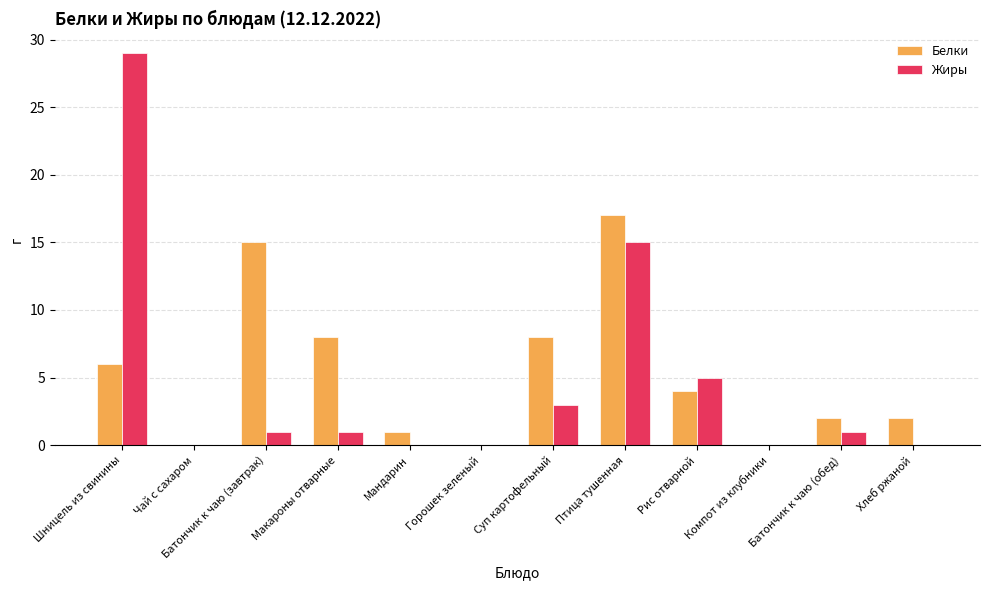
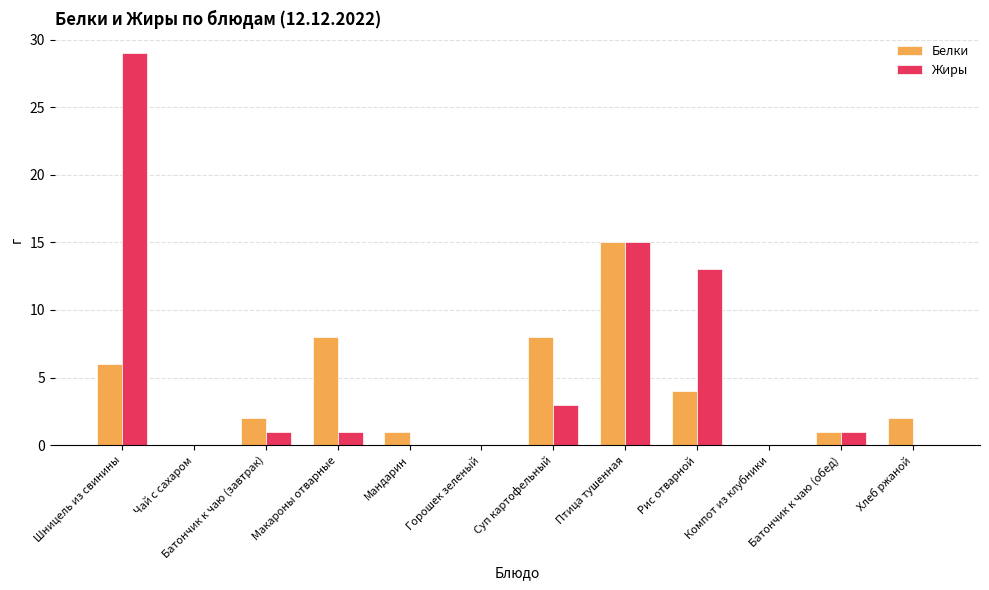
  {
    "Белки": {
      "Шницель из свинины": 6,
      "Чай с сахаром": 0,
-     "Батончик к чаю (завтрак)": 15,
+     "Батончик к чаю (завтрак)": 2,
      "Макароны отварные": 8,
      "Мандарин": 1,
      "Горошек зеленый": 0,
      "Суп картофельный": 8,
-     "Птица тушенная": 17,
+     "Птица тушенная": 15,
      "Рис отварной": 4,
      "Компот из клубники": 0,
-     "Батончик к чаю (обед)": 2,
+     "Батончик к чаю (обед)": 1,
      "Хлеб ржаной": 2
    },
    "Жиры": {
      "Шницель из свинины": 29,
      "Чай с сахаром": 0,
      "Батончик к чаю (завтрак)": 1,
      "Макароны отварные": 1,
      "Мандарин": 0,
      "Горошек зеленый": 0,
      "Суп картофельный": 3,
      "Птица тушенная": 15,
-     "Рис отварной": 5,
+     "Рис отварной": 13,
      "Компот из клубники": 0,
      "Батончик к чаю (обед)": 1,
      "Хлеб ржаной": 0
    }
  }
